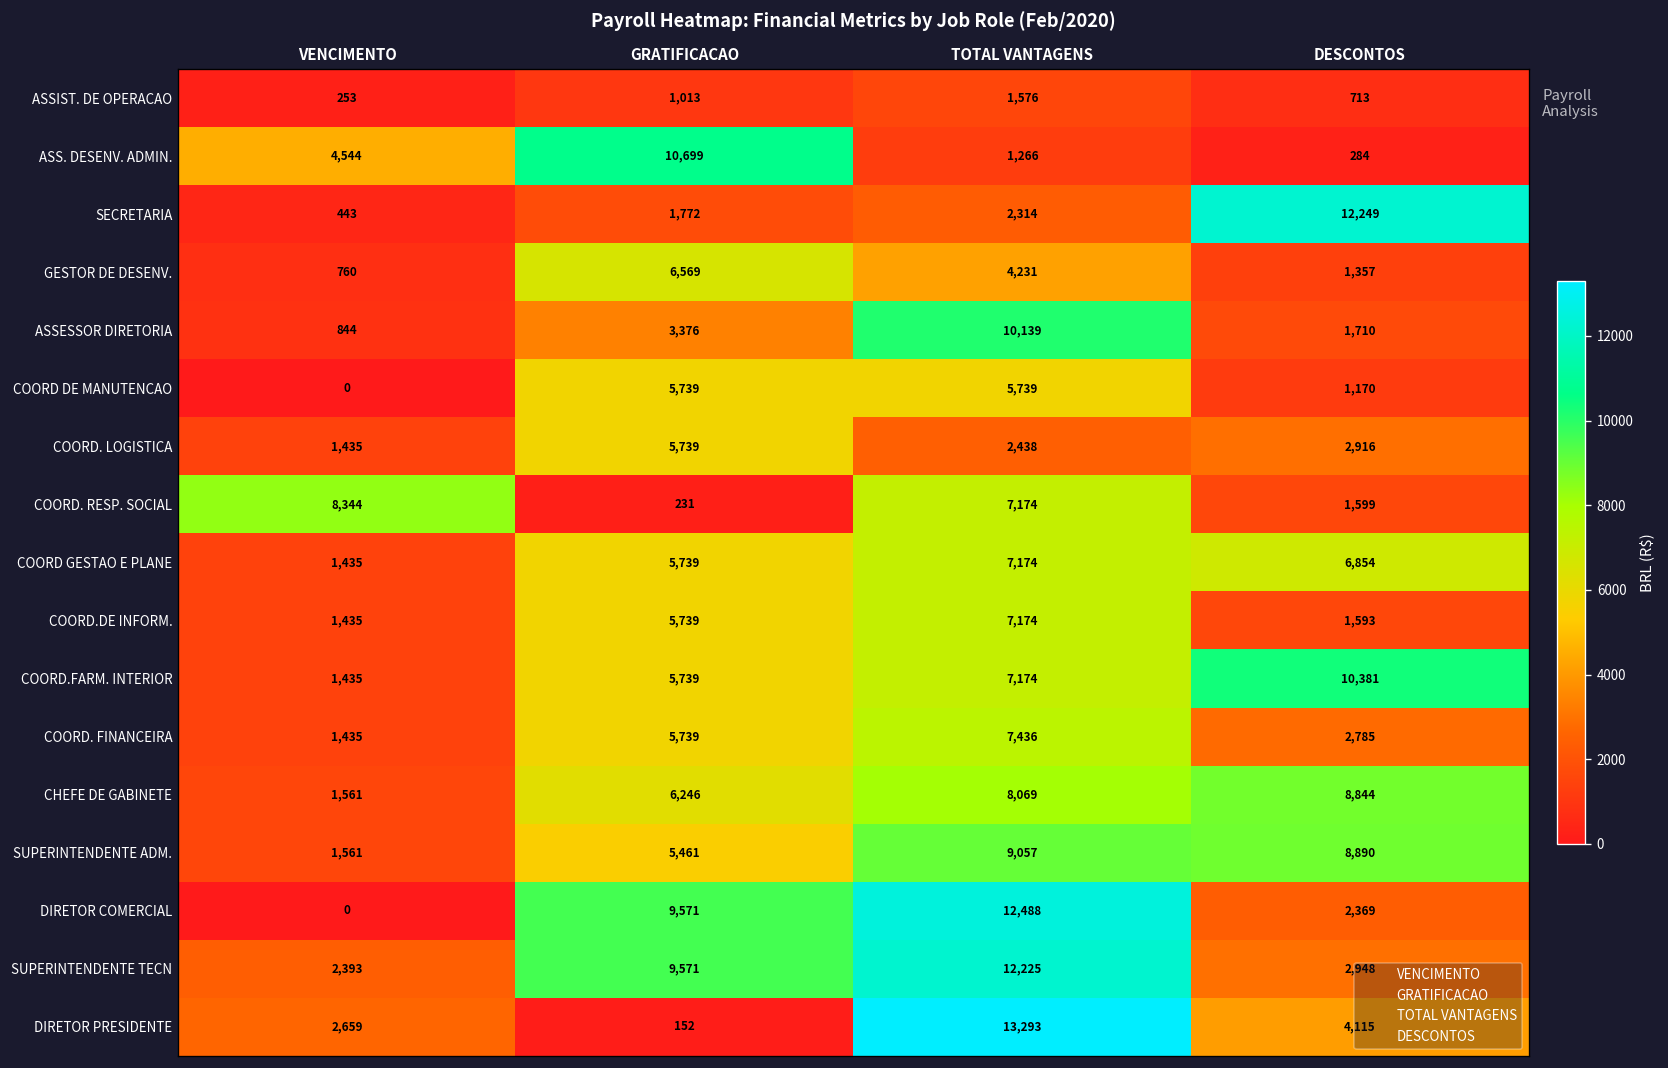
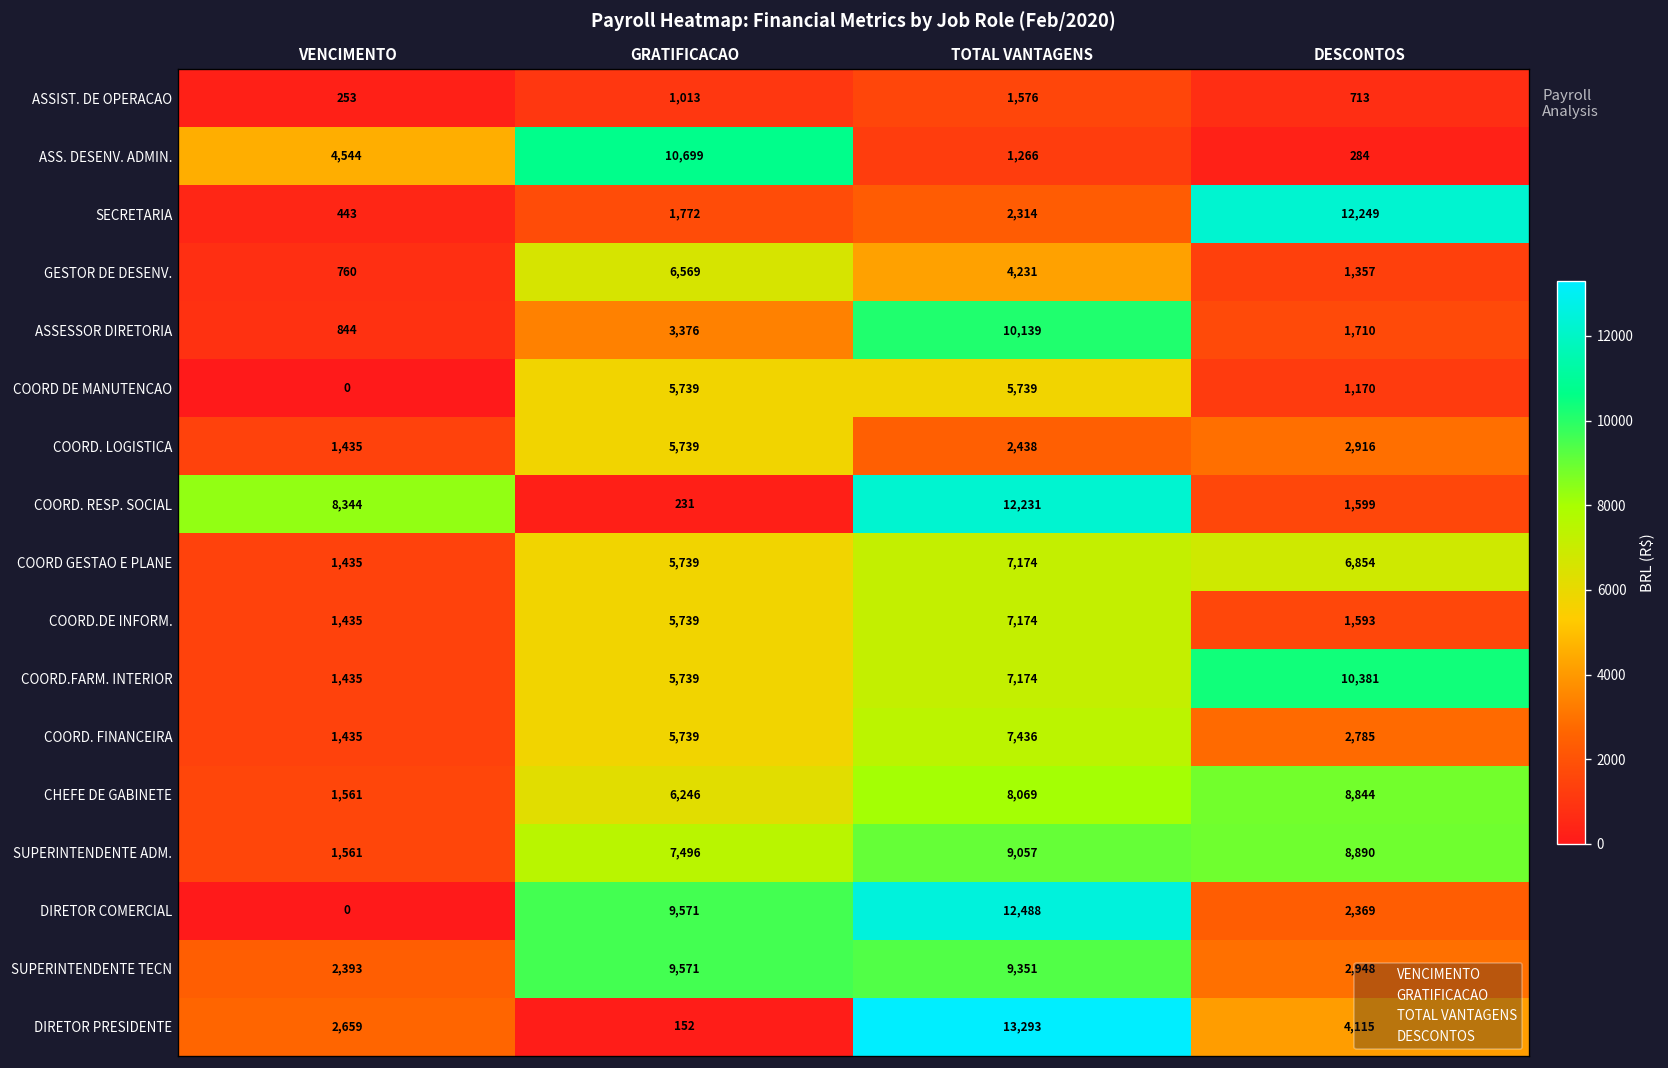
  {
    "ASSIST. DE OPERACAO": {
      "VENCIMENTO": "253",
      "GRATIFICACAO": "1,013",
      "TOTAL VANTAGENS": "1,576",
      "DESCONTOS": "713"
    },
    "ASS. DESENV. ADMIN.": {
      "VENCIMENTO": "4,544",
      "GRATIFICACAO": "10,699",
      "TOTAL VANTAGENS": "1,266",
      "DESCONTOS": "284"
    },
    "SECRETARIA": {
      "VENCIMENTO": "443",
      "GRATIFICACAO": "1,772",
      "TOTAL VANTAGENS": "2,314",
      "DESCONTOS": "12,249"
    },
    "GESTOR DE DESENV.": {
      "VENCIMENTO": "760",
      "GRATIFICACAO": "6,569",
      "TOTAL VANTAGENS": "4,231",
      "DESCONTOS": "1,357"
    },
    "ASSESSOR DIRETORIA": {
      "VENCIMENTO": "844",
      "GRATIFICACAO": "3,376",
      "TOTAL VANTAGENS": "10,139",
      "DESCONTOS": "1,710"
    },
    "COORD DE MANUTENCAO": {
      "VENCIMENTO": "0",
      "GRATIFICACAO": "5,739",
      "TOTAL VANTAGENS": "5,739",
      "DESCONTOS": "1,170"
    },
    "COORD. LOGISTICA": {
      "VENCIMENTO": "1,435",
      "GRATIFICACAO": "5,739",
      "TOTAL VANTAGENS": "2,438",
      "DESCONTOS": "2,916"
    },
    "COORD. RESP. SOCIAL": {
      "VENCIMENTO": "8,344",
      "GRATIFICACAO": "231",
-     "TOTAL VANTAGENS": "7,174",
+     "TOTAL VANTAGENS": "12,231",
      "DESCONTOS": "1,599"
    },
    "COORD GESTAO E PLANE": {
      "VENCIMENTO": "1,435",
      "GRATIFICACAO": "5,739",
      "TOTAL VANTAGENS": "7,174",
      "DESCONTOS": "6,854"
    },
    "COORD.DE INFORM.": {
      "VENCIMENTO": "1,435",
      "GRATIFICACAO": "5,739",
      "TOTAL VANTAGENS": "7,174",
      "DESCONTOS": "1,593"
    },
    "COORD.FARM. INTERIOR": {
      "VENCIMENTO": "1,435",
      "GRATIFICACAO": "5,739",
      "TOTAL VANTAGENS": "7,174",
      "DESCONTOS": "10,381"
    },
    "COORD. FINANCEIRA": {
      "VENCIMENTO": "1,435",
      "GRATIFICACAO": "5,739",
      "TOTAL VANTAGENS": "7,436",
      "DESCONTOS": "2,785"
    },
    "CHEFE DE GABINETE": {
      "VENCIMENTO": "1,561",
      "GRATIFICACAO": "6,246",
      "TOTAL VANTAGENS": "8,069",
      "DESCONTOS": "8,844"
    },
    "SUPERINTENDENTE ADM.": {
      "VENCIMENTO": "1,561",
-     "GRATIFICACAO": "5,461",
+     "GRATIFICACAO": "7,496",
      "TOTAL VANTAGENS": "9,057",
      "DESCONTOS": "8,890"
    },
    "DIRETOR COMERCIAL": {
      "VENCIMENTO": "0",
      "GRATIFICACAO": "9,571",
      "TOTAL VANTAGENS": "12,488",
      "DESCONTOS": "2,369"
    },
    "SUPERINTENDENTE TECN": {
      "VENCIMENTO": "2,393",
      "GRATIFICACAO": "9,571",
-     "TOTAL VANTAGENS": "12,225"
+     "TOTAL VANTAGENS": "9,351"
    },
    "DIRETOR PRESIDENTE": {
      "VENCIMENTO": "2,659",
      "GRATIFICACAO": "152",
      "TOTAL VANTAGENS": "13,293"
    }
  }
